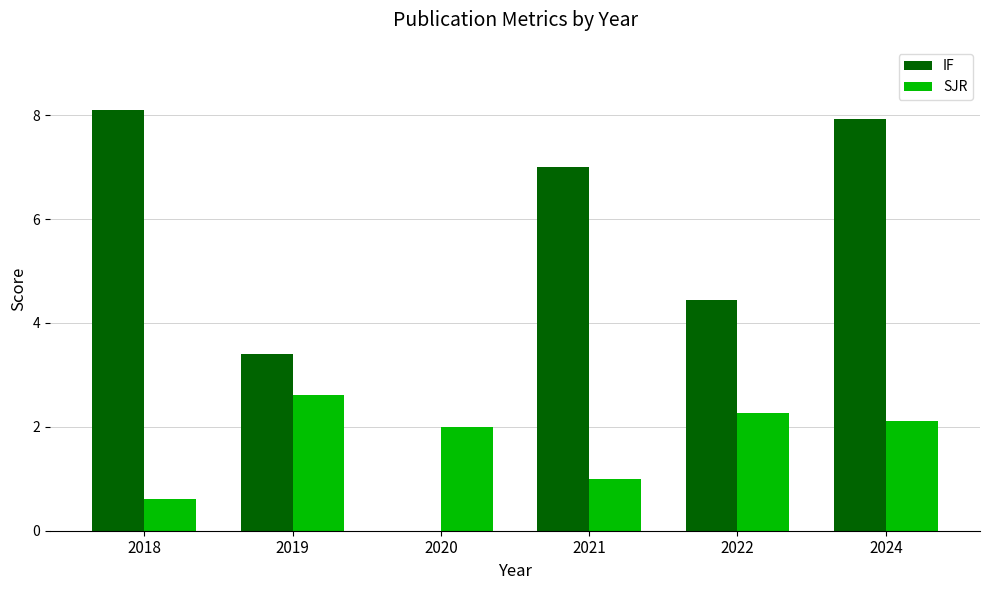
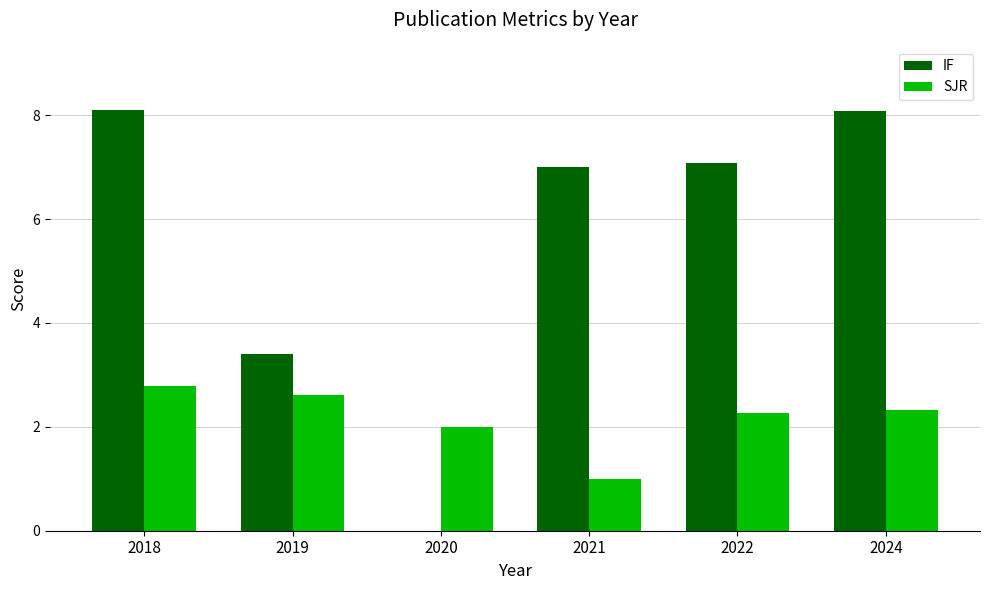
  {
    "IF": {
      "2018": 8.1,
      "2019": 3.4,
      "2020": 0.0,
      "2021": 7.0,
-     "2022": 4.4,
-     "2024": 7.9
+     "2022": 7.1,
+     "2024": 8.1
    },
    "SJR": {
-     "2018": 0.6,
+     "2018": 2.8,
      "2019": 2.6,
      "2020": 2.0,
      "2021": 1.0,
      "2022": 2.3,
-     "2024": 2.1
+     "2024": 2.3
    }
  }
